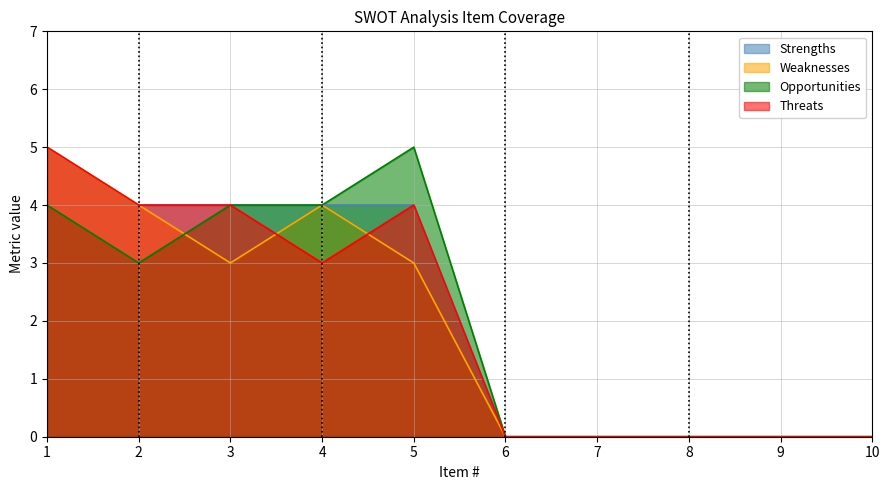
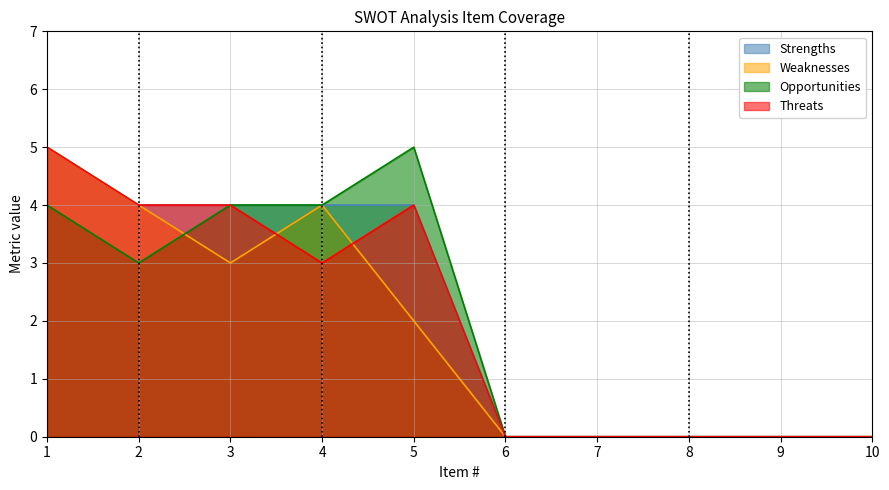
  {
    "Weaknesses": {
      "3": 3,
-     "5": 3
+     "5": 2
    },
    "Opportunities": {
      "1": 4,
      "2": 3,
      "5": 5
    },
    "Threats": {
      "4": 3
    }
  }
